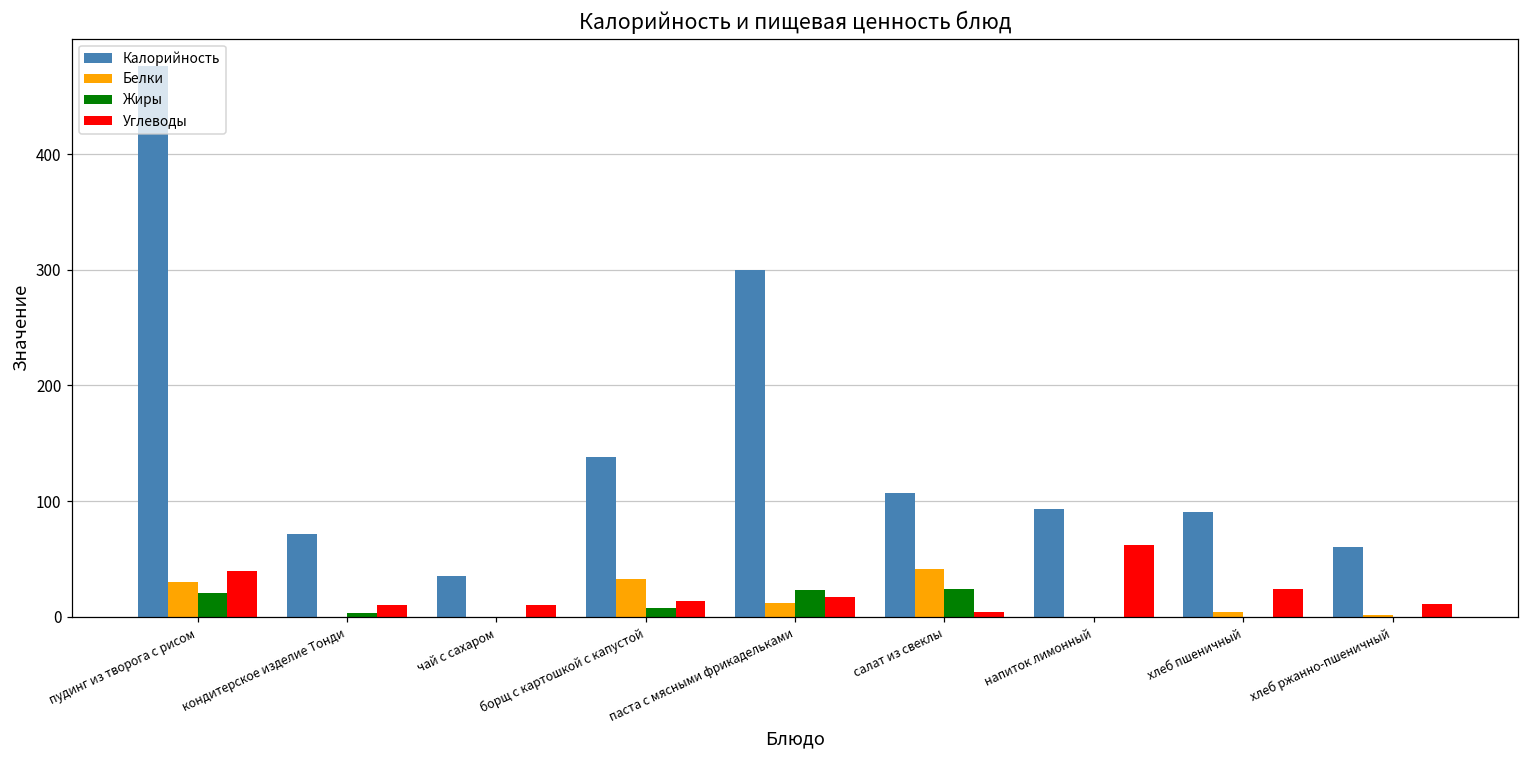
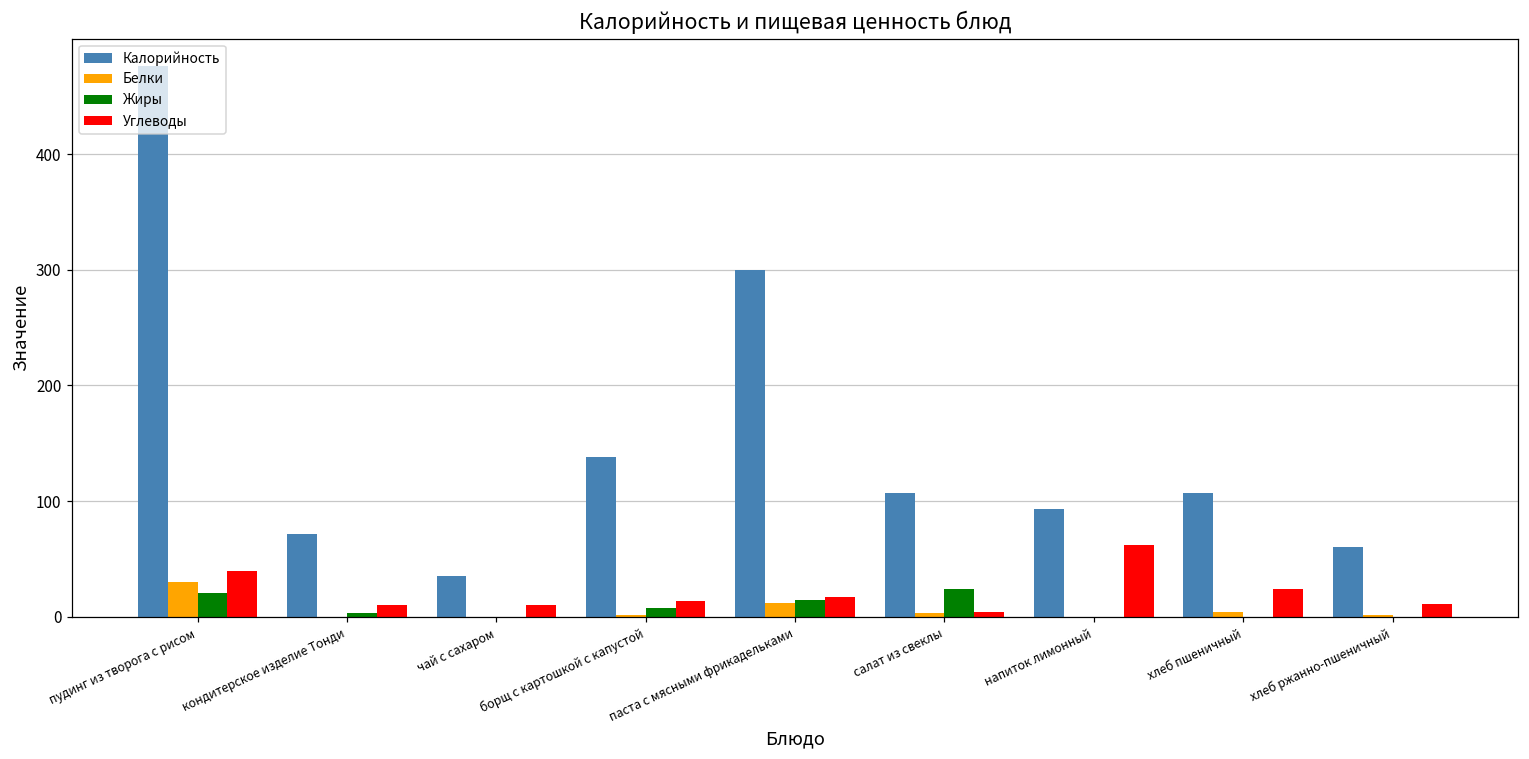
  {
    "Калорийность": {
      "кондитерское изделие Тонди": 72,
      "чай с сахаром": 35,
      "борщ с картошкой с капустой": 138,
      "паста с мясными фрикадельками": 300,
      "салат из свеклы": 107,
      "напиток лимонный": 93,
-     "хлеб пшеничный": 91,
+     "хлеб пшеничный": 107,
      "хлеб ржанно-пшеничный": 60
    },
    "Белки": {
      "пудинг из творога с рисом": 30,
      "кондитерское изделие Тонди": 0,
      "чай с сахаром": 0,
-     "борщ с картошкой с капустой": 33,
+     "борщ с картошкой с капустой": 2,
      "паста с мясными фрикадельками": 12,
-     "салат из свеклы": 41,
+     "салат из свеклы": 3,
      "напиток лимонный": 0,
      "хлеб пшеничный": 4
    },
    "Жиры": {
      "пудинг из творога с рисом": 21,
      "кондитерское изделие Тонди": 3,
      "чай с сахаром": 0,
      "борщ с картошкой с капустой": 8,
-     "паста с мясными фрикадельками": 23,
+     "паста с мясными фрикадельками": 15,
      "салат из свеклы": 24,
      "напиток лимонный": 0,
      "хлеб пшеничный": 0,
      "хлеб ржанно-пшеничный": 0
    },
    "Углеводы": {
      "пудинг из творога с рисом": 40,
      "кондитерское изделие Тонди": 10,
      "чай с сахаром": 10,
      "борщ с картошкой с капустой": 14,
      "паста с мясными фрикадельками": 17,
      "салат из свеклы": 4,
      "напиток лимонный": 62,
      "хлеб пшеничный": 24,
      "хлеб ржанно-пшеничный": 11
    }
  }
